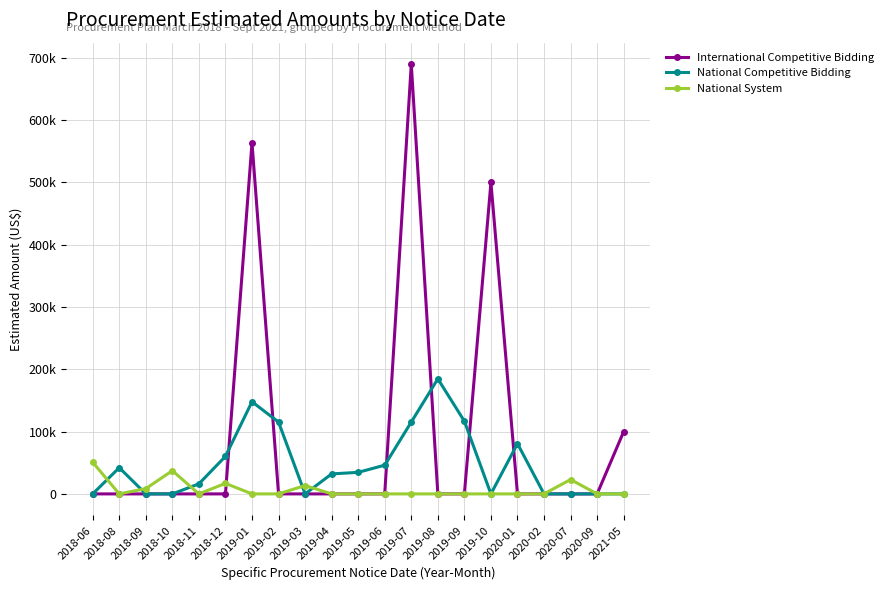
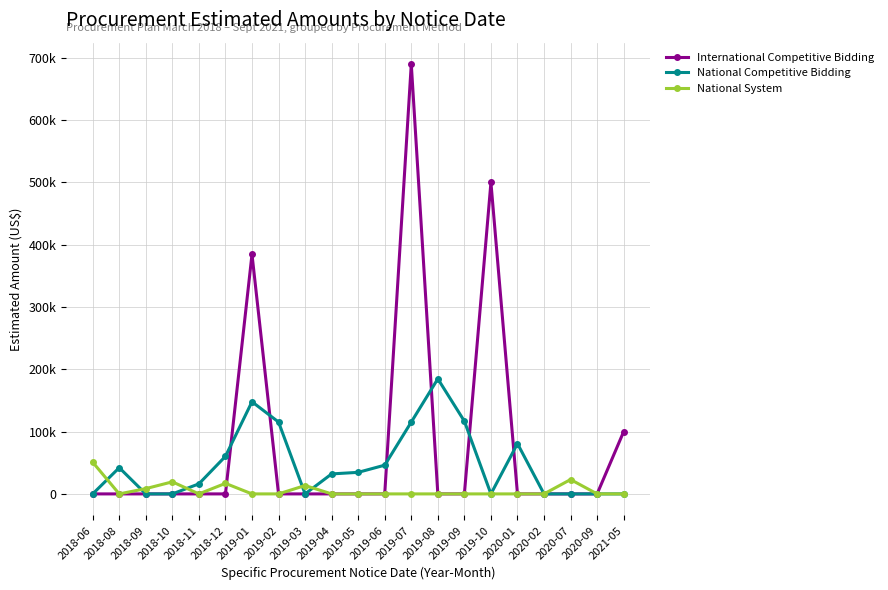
  {
    "International Competitive Bidding": {
      "2018-12": 0,
-     "2019-01": 560000,
+     "2019-01": 380000,
      "2019-07": 690000,
      "2019-10": 500000,
      "2021-05": 100000
    },
    "National Competitive Bidding": {
      "2018-08": 40000,
      "2018-11": 20000,
      "2018-12": 60000,
      "2019-01": 150000,
      "2019-02": 120000,
      "2019-04": 30000,
      "2019-05": 30000,
      "2019-06": 50000,
      "2019-07": 120000,
      "2019-08": 180000,
      "2019-09": 120000,
      "2020-01": 80000
    },
    "National System": {
      "2018-06": 50000,
      "2018-09": 10000,
-     "2018-10": 40000,
+     "2018-10": 20000,
      "2018-12": 20000,
      "2019-01": 0,
      "2019-03": 10000,
      "2019-07": 0,
      "2020-07": 20000
    }
  }
